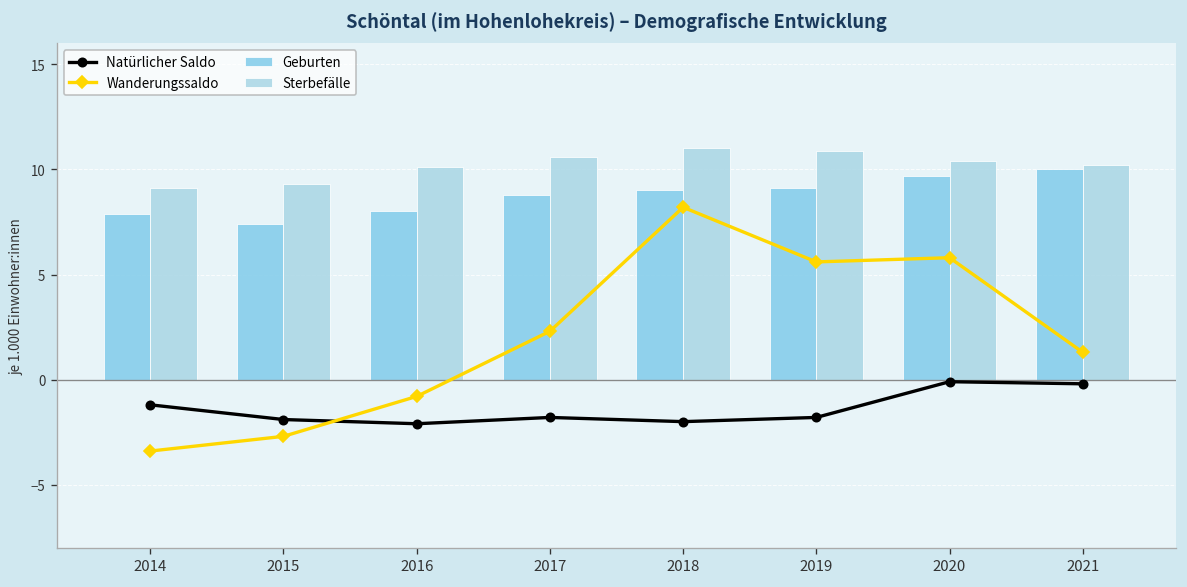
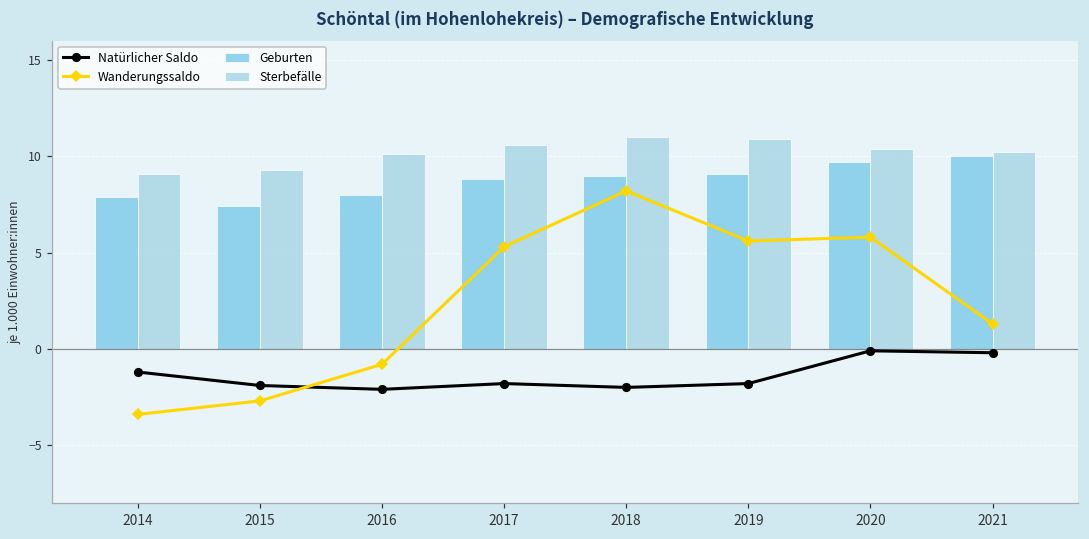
  {
    "Natürlicher Saldo": {
      "2014": -1.2,
      "2015": -1.9,
      "2016": -2.1,
      "2017": -1.8,
      "2018": -2.0,
      "2019": -1.8,
      "2020": -0.1,
      "2021": -0.2
    },
    "Wanderungssaldo": {
      "2014": -3.4,
      "2015": -2.7,
      "2016": -0.8,
-     "2017": 2.3,
+     "2017": 5.3,
      "2018": 8.2,
      "2019": 5.6,
      "2020": 5.8,
      "2021": 1.3
    }
  }
